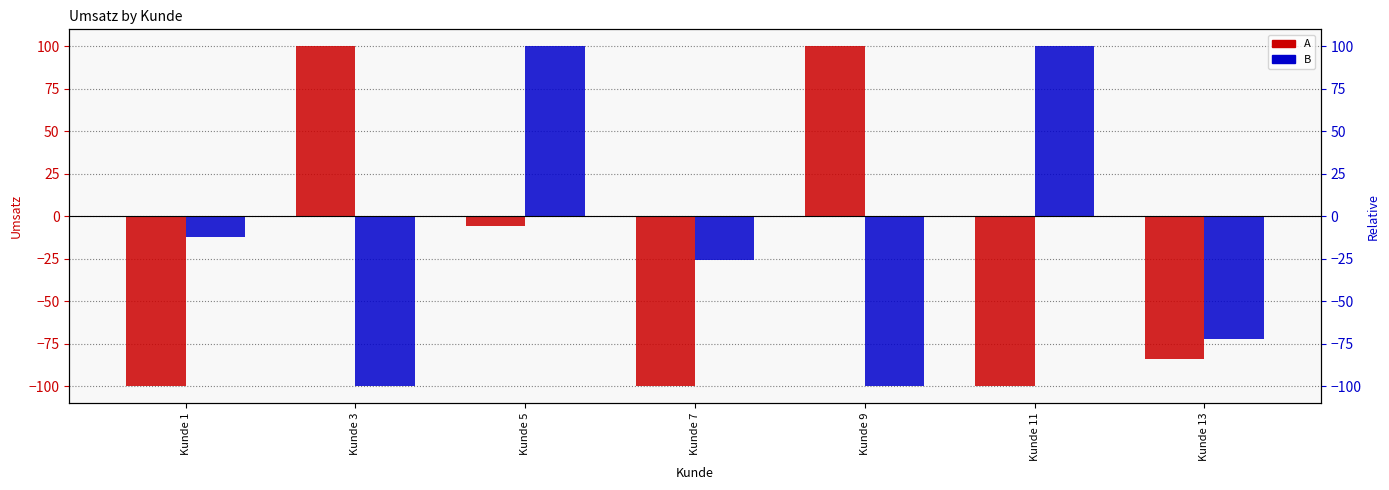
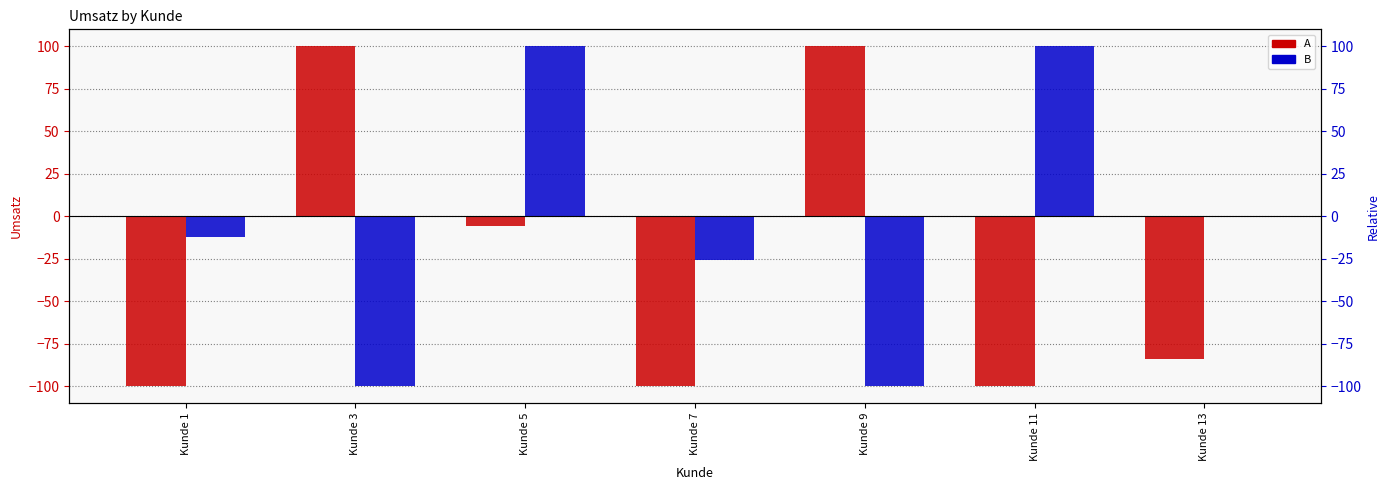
  {
    "A": {
      "Kunde 1": -100,
      "Kunde 3": 100,
      "Kunde 5": -6,
      "Kunde 7": -100,
      "Kunde 9": 100,
      "Kunde 11": -100,
      "Kunde 13": -84
    },
    "B": {
      "Kunde 1": -12,
      "Kunde 3": -100,
      "Kunde 5": 100,
      "Kunde 7": -26,
      "Kunde 9": -100,
      "Kunde 11": 100,
-     "Kunde 13": -72
+     "Kunde 13": 0
    }
  }
